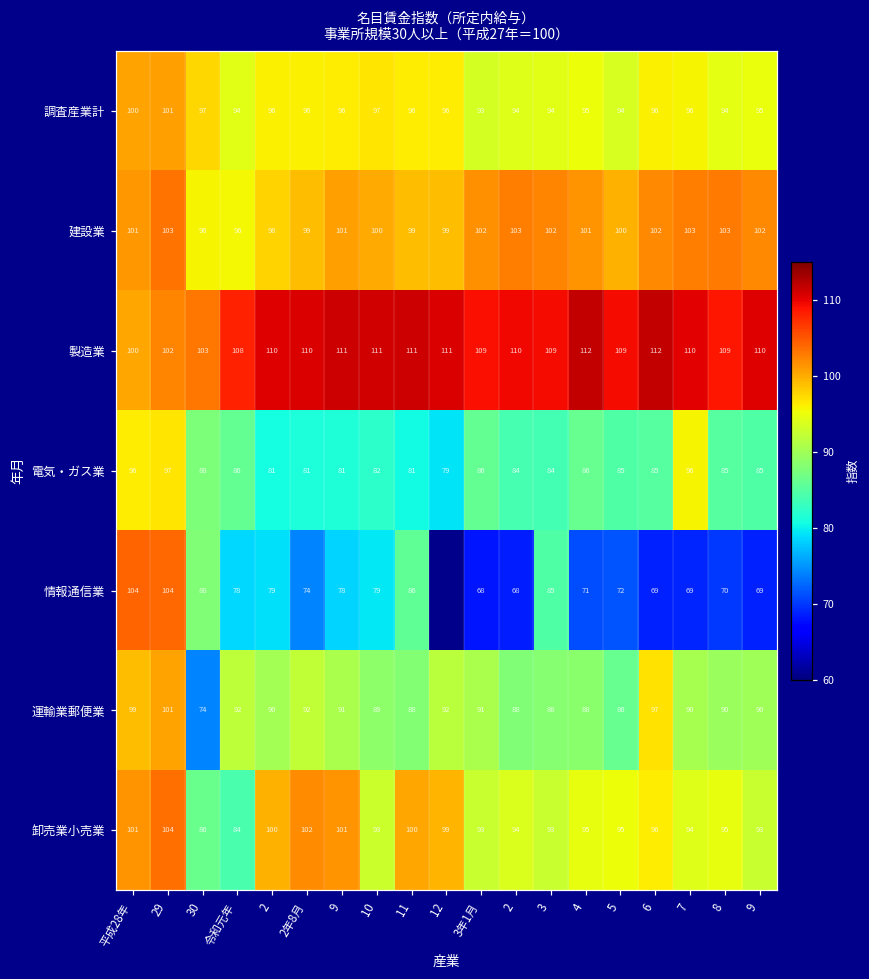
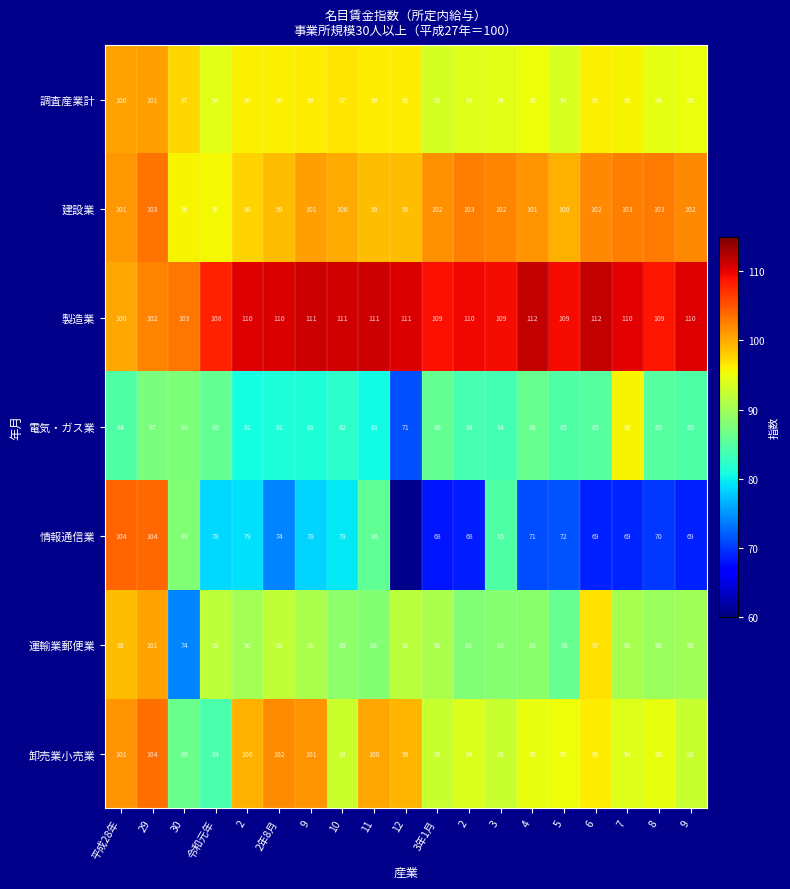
  {
    "調査産業計": {
      "平成28年": 100,
      "29": 101,
      "30": 97,
      "令和元年": 94,
      "2年8月": 96,
      "10": 97,
      "11": 96,
      "12": 96,
      "3年1月": 93,
      "3": 94,
      "4": 95,
      "5": 94,
      "6": 96,
      "7": 96,
      "8": 94
    },
    "建設業": {
      "平成28年": 101,
      "29": 103,
      "30": 96,
      "令和元年": 96,
      "2年8月": 99,
      "10": 100,
      "11": 99,
      "12": 99,
      "3年1月": 102,
      "3": 102,
      "4": 101,
      "5": 100,
      "6": 102,
      "7": 103,
      "8": 103
    },
    "製造業": {
      "平成28年": 100,
      "29": 102,
      "30": 103,
      "令和元年": 108,
      "2年8月": 110,
      "10": 111,
      "11": 111,
      "12": 111,
      "3年1月": 109,
      "3": 109,
      "4": 112,
      "5": 109,
      "6": 112,
      "7": 110,
      "8": 109
    },
    "電気・ガス業": {
-     "平成28年": 96,
-     "29": 97,
+     "平成28年": 84,
+     "29": 87,
      "30": 88,
      "令和元年": 86,
      "2年8月": 81,
      "10": 82,
      "11": 81,
-     "12": 79,
+     "12": 71,
      "3年1月": 86,
      "3": 84,
      "4": 86,
      "5": 85,
      "6": 85,
      "7": 96,
      "8": 85
    },
    "情報通信業": {
      "平成28年": 104,
      "29": 104,
      "30": 88,
      "令和元年": 78,
      "2年8月": 74,
      "10": 79,
      "11": 86,
      "3年1月": 68,
      "3": 85,
      "4": 71,
      "5": 72,
      "6": 69,
      "7": 69,
      "8": 70
    },
    "運輸業郵便業": {
      "平成28年": 99,
      "29": 101,
      "30": 74,
      "令和元年": 92,
      "2年8月": 92,
      "10": 89,
      "11": 88,
      "12": 92,
      "3年1月": 91,
      "3": 88,
      "4": 88,
      "5": 86,
      "6": 97,
      "7": 90,
      "8": 90
    },
    "卸売業小売業": {
      "平成28年": 101,
      "29": 104,
      "30": 86,
      "令和元年": 84,
      "2年8月": 102,
      "10": 93,
      "11": 100,
      "12": 99,
      "3年1月": 93,
      "3": 93,
      "4": 95,
      "5": 95,
      "6": 96,
      "7": 94,
      "8": 95
    }
  }
